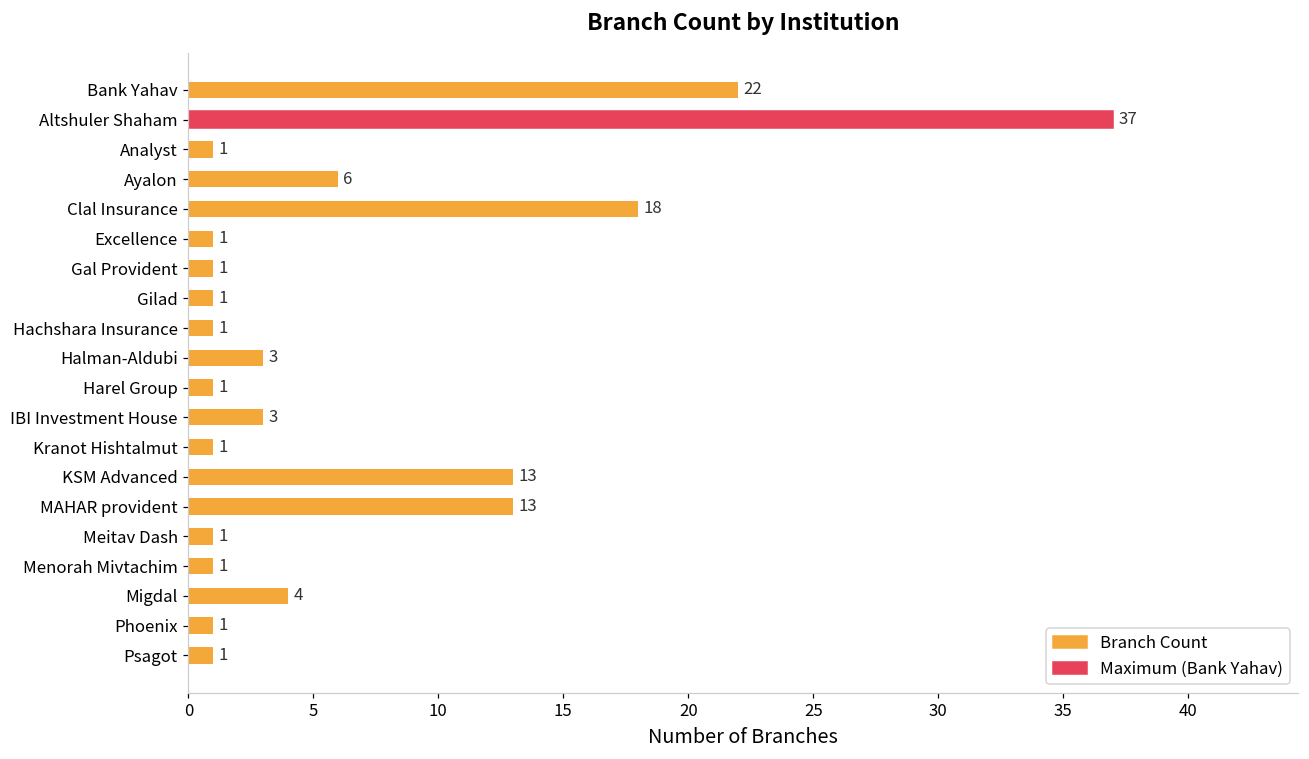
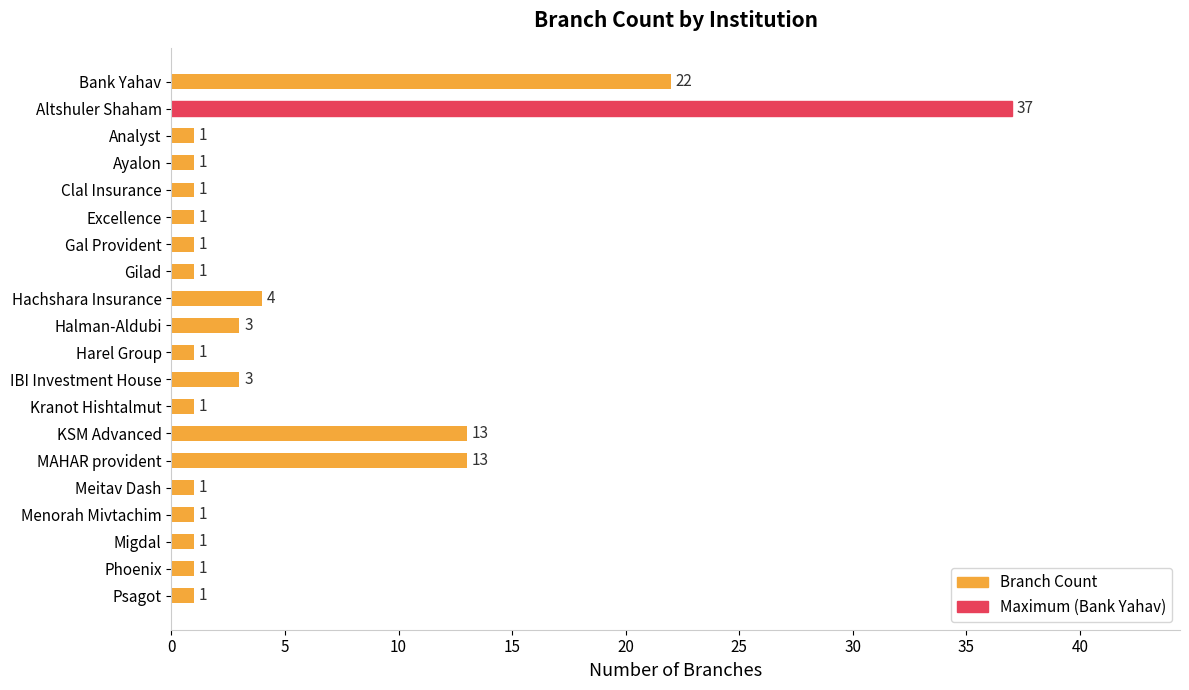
  {
    "Bank Yahav": 22,
    "Altshuler Shaham": 37,
    "Analyst": 1,
-   "Ayalon": 6,
-   "Clal Insurance": 18,
+   "Ayalon": 1,
+   "Clal Insurance": 1,
    "Excellence": 1,
    "Gal Provident": 1,
    "Gilad": 1,
-   "Hachshara Insurance": 1,
+   "Hachshara Insurance": 4,
    "Halman-Aldubi": 3,
    "Harel Group": 1,
    "IBI Investment House": 3,
    "Kranot Hishtalmut": 1,
    "KSM Advanced": 13,
    "MAHAR provident": 13,
    "Meitav Dash": 1,
    "Menorah Mivtachim": 1,
-   "Migdal": 4,
+   "Migdal": 1,
    "Phoenix": 1,
    "Psagot": 1
  }
